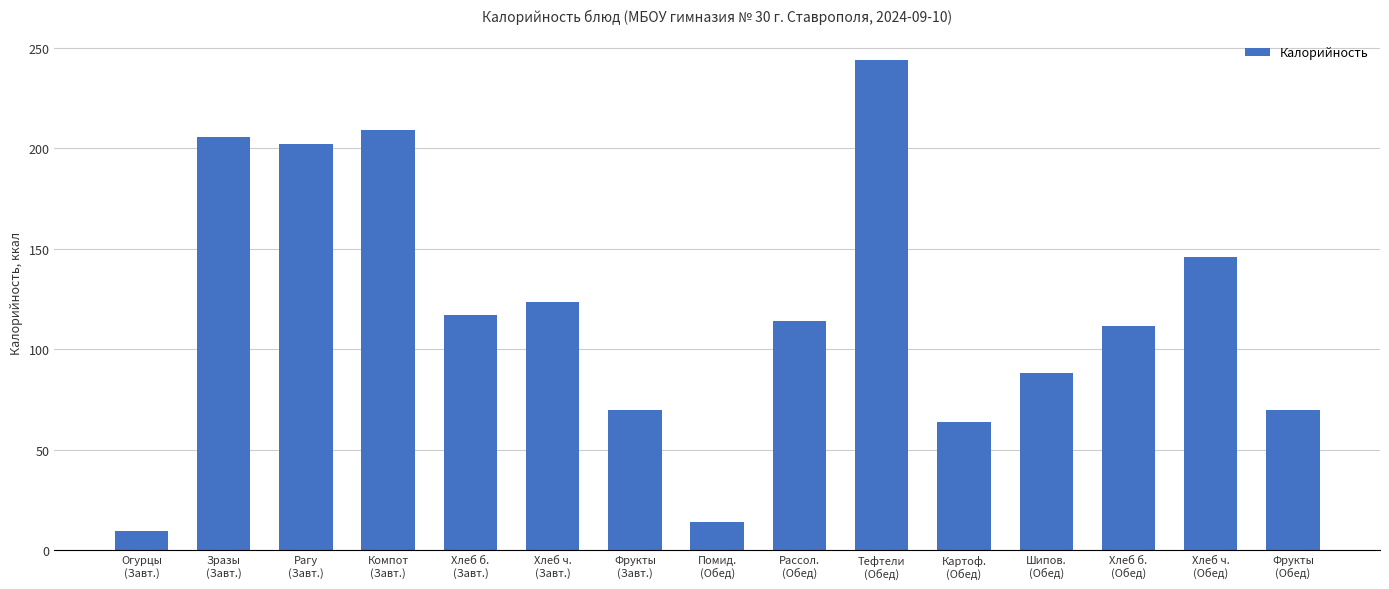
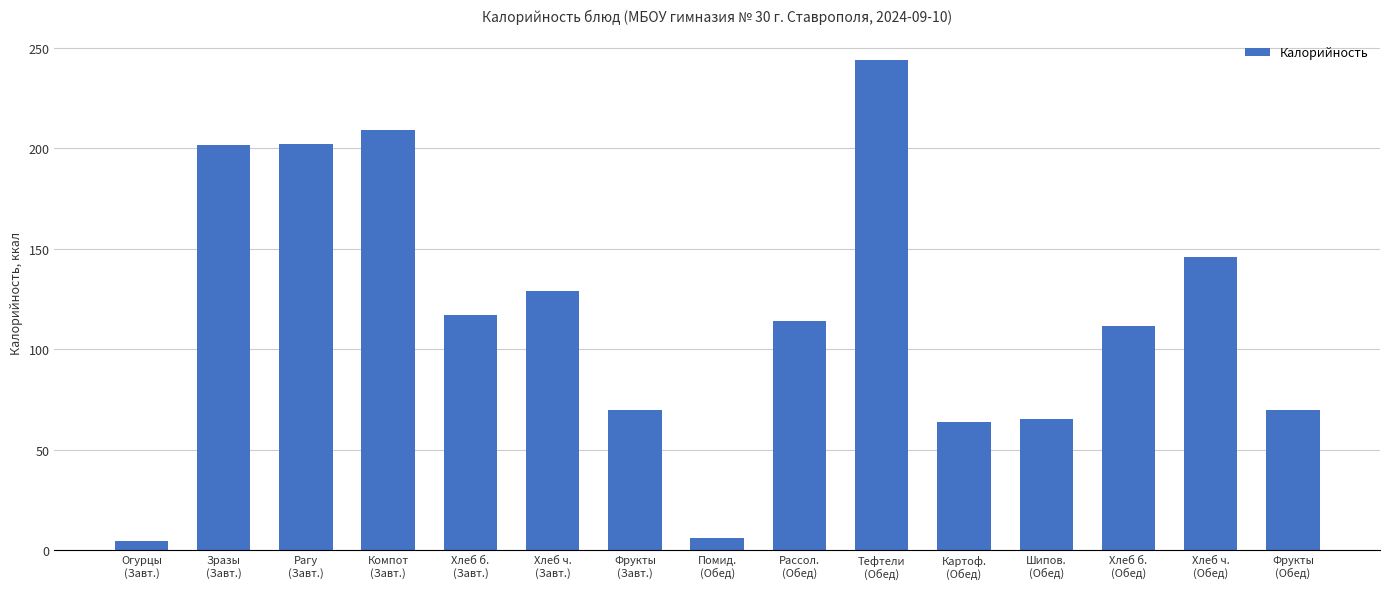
  {
-   "Огурцы (Завт.)": 10,
-   "Зразы (Завт.)": 206,
+   "Огурцы (Завт.)": 4,
+   "Зразы (Завт.)": 202,
    "Рагу (Завт.)": 202,
    "Компот (Завт.)": 209,
    "Хлеб б. (Завт.)": 117,
-   "Хлеб ч. (Завт.)": 124,
+   "Хлеб ч. (Завт.)": 129,
    "Фрукты (Завт.)": 70,
-   "Помид. (Обед)": 14,
+   "Помид. (Обед)": 6,
    "Рассол. (Обед)": 114,
    "Тефтели (Обед)": 244,
    "Картоф. (Обед)": 64,
-   "Шипов. (Обед)": 88,
+   "Шипов. (Обед)": 65,
    "Хлеб б. (Обед)": 111,
    "Хлеб ч. (Обед)": 146,
    "Фрукты (Обед)": 70
  }
